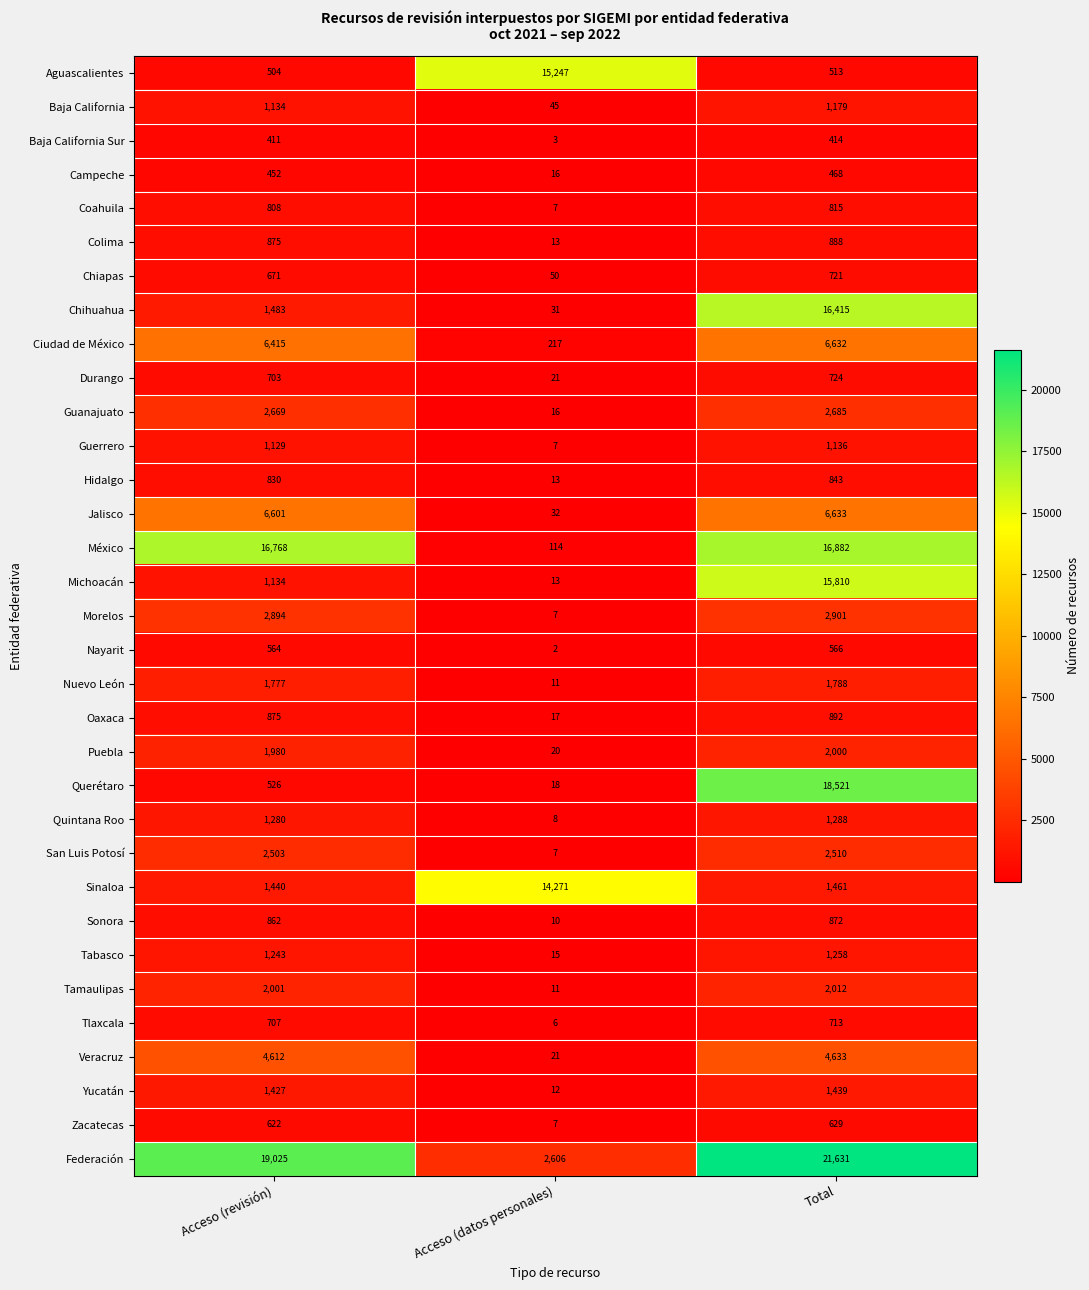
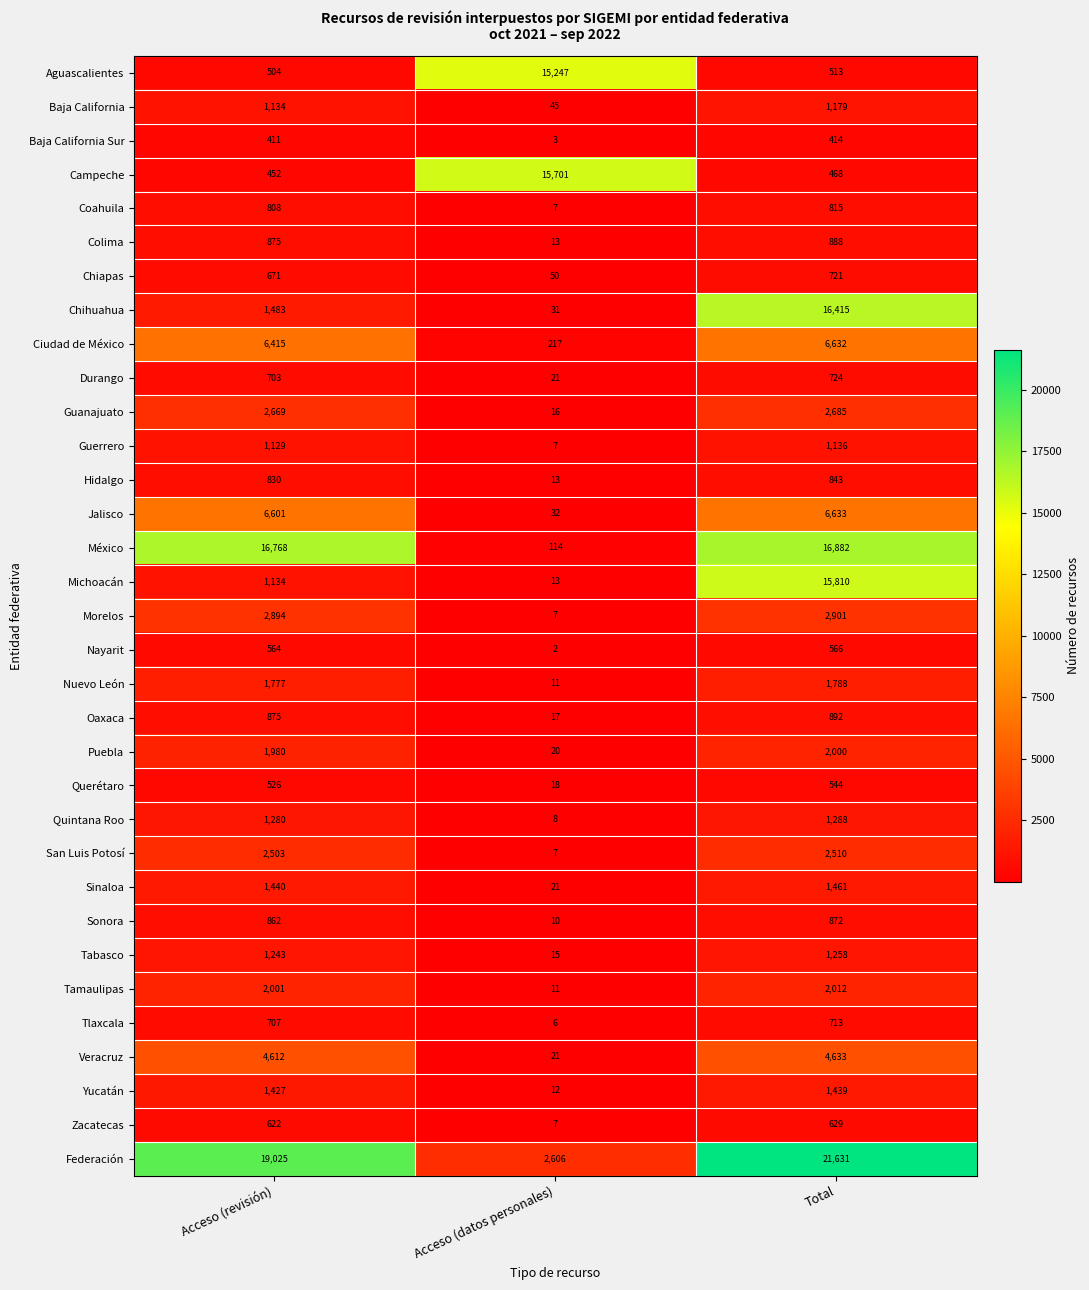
  {
    "Aguascalientes": {
      "Acceso (revisión)": "504",
      "Acceso (datos personales)": "15,247",
      "Total": "513"
    },
    "Baja California": {
      "Acceso (revisión)": "1,134",
      "Acceso (datos personales)": "45",
      "Total": "1,179"
    },
    "Baja California Sur": {
      "Acceso (revisión)": "411",
      "Acceso (datos personales)": "3",
      "Total": "414"
    },
    "Campeche": {
      "Acceso (revisión)": "452",
-     "Acceso (datos personales)": "16",
+     "Acceso (datos personales)": "15,701",
      "Total": "468"
    },
    "Coahuila": {
      "Acceso (revisión)": "808",
      "Acceso (datos personales)": "7",
      "Total": "815"
    },
    "Colima": {
      "Acceso (revisión)": "875",
      "Acceso (datos personales)": "13",
      "Total": "888"
    },
    "Chiapas": {
      "Acceso (revisión)": "671",
      "Acceso (datos personales)": "50",
      "Total": "721"
    },
    "Chihuahua": {
      "Acceso (revisión)": "1,483",
      "Acceso (datos personales)": "31",
      "Total": "16,415"
    },
    "Ciudad de México": {
      "Acceso (revisión)": "6,415",
      "Acceso (datos personales)": "217",
      "Total": "6,632"
    },
    "Durango": {
      "Acceso (revisión)": "703",
      "Acceso (datos personales)": "21",
      "Total": "724"
    },
    "Guanajuato": {
      "Acceso (revisión)": "2,669",
      "Acceso (datos personales)": "16",
      "Total": "2,685"
    },
    "Guerrero": {
      "Acceso (revisión)": "1,129",
      "Acceso (datos personales)": "7",
      "Total": "1,136"
    },
    "Hidalgo": {
      "Acceso (revisión)": "830",
      "Acceso (datos personales)": "13",
      "Total": "843"
    },
    "Jalisco": {
      "Acceso (revisión)": "6,601",
      "Acceso (datos personales)": "32",
      "Total": "6,633"
    },
    "México": {
      "Acceso (revisión)": "16,768",
      "Acceso (datos personales)": "114",
      "Total": "16,882"
    },
    "Michoacán": {
      "Acceso (revisión)": "1,134",
      "Acceso (datos personales)": "13",
      "Total": "15,810"
    },
    "Morelos": {
      "Acceso (revisión)": "2,894",
      "Acceso (datos personales)": "7",
      "Total": "2,901"
    },
    "Nayarit": {
      "Acceso (revisión)": "564",
      "Acceso (datos personales)": "2",
      "Total": "566"
    },
    "Nuevo León": {
      "Acceso (revisión)": "1,777",
      "Acceso (datos personales)": "11",
      "Total": "1,788"
    },
    "Oaxaca": {
      "Acceso (revisión)": "875",
      "Acceso (datos personales)": "17",
      "Total": "892"
    },
    "Puebla": {
      "Acceso (revisión)": "1,980",
      "Acceso (datos personales)": "20",
      "Total": "2,000"
    },
    "Querétaro": {
      "Acceso (revisión)": "526",
      "Acceso (datos personales)": "18",
-     "Total": "18,521"
+     "Total": "544"
    },
    "Quintana Roo": {
      "Acceso (revisión)": "1,280",
      "Acceso (datos personales)": "8",
      "Total": "1,288"
    },
    "San Luis Potosí": {
      "Acceso (revisión)": "2,503",
      "Acceso (datos personales)": "7",
      "Total": "2,510"
    },
    "Sinaloa": {
      "Acceso (revisión)": "1,440",
-     "Acceso (datos personales)": "14,271",
+     "Acceso (datos personales)": "21",
      "Total": "1,461"
    },
    "Sonora": {
      "Acceso (revisión)": "862",
      "Acceso (datos personales)": "10",
      "Total": "872"
    },
    "Tabasco": {
      "Acceso (revisión)": "1,243",
      "Acceso (datos personales)": "15",
      "Total": "1,258"
    },
    "Tamaulipas": {
      "Acceso (revisión)": "2,001",
      "Acceso (datos personales)": "11",
      "Total": "2,012"
    },
    "Tlaxcala": {
      "Acceso (revisión)": "707",
      "Acceso (datos personales)": "6",
      "Total": "713"
    },
    "Veracruz": {
      "Acceso (revisión)": "4,612",
      "Acceso (datos personales)": "21",
      "Total": "4,633"
    },
    "Yucatán": {
      "Acceso (revisión)": "1,427",
      "Acceso (datos personales)": "12",
      "Total": "1,439"
    },
    "Zacatecas": {
      "Acceso (revisión)": "622",
      "Acceso (datos personales)": "7",
      "Total": "629"
    },
    "Federación": {
      "Acceso (revisión)": "19,025",
      "Acceso (datos personales)": "2,606",
      "Total": "21,631"
    }
  }
